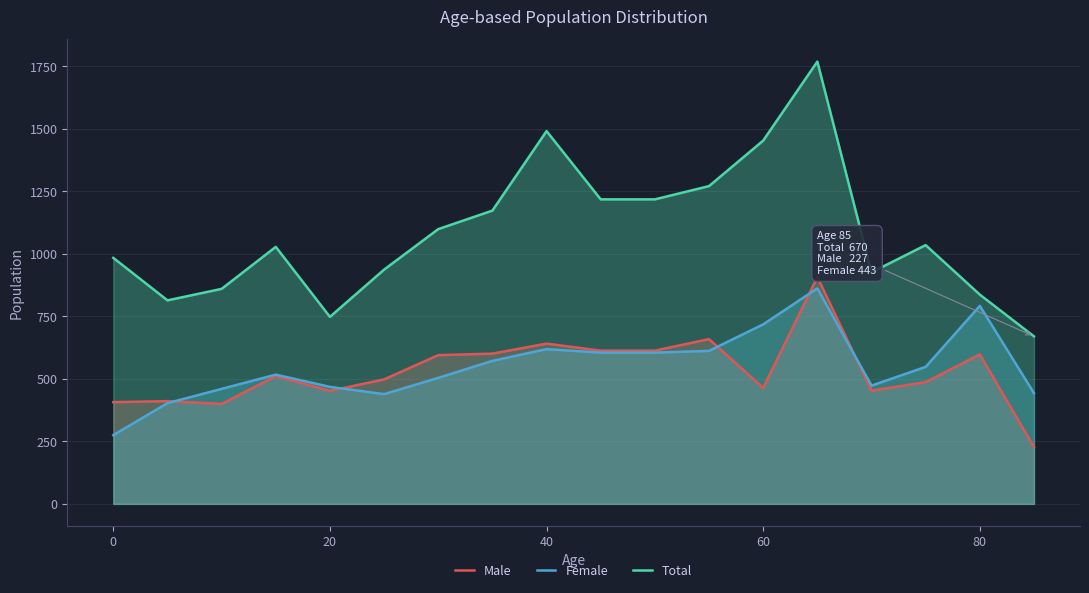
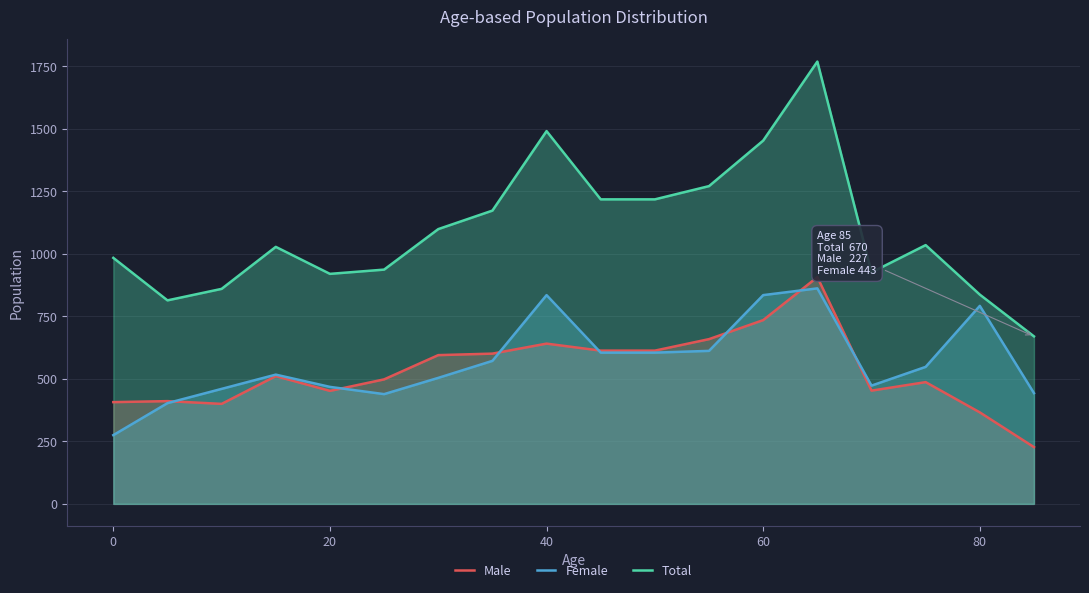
  {
    "Male": {
      "0": 410,
      "20": 450,
      "40": 640,
-     "60": 460,
-     "80": 600
+     "60": 740,
+     "80": 370
    },
    "Female": {
      "0": 280,
      "20": 470,
-     "40": 620,
-     "60": 720
+     "40": 840,
+     "60": 840
    },
    "Total": {
      "0": 980,
-     "20": 750,
+     "20": 920,
      "40": 1490,
      "60": 1450
    }
  }
